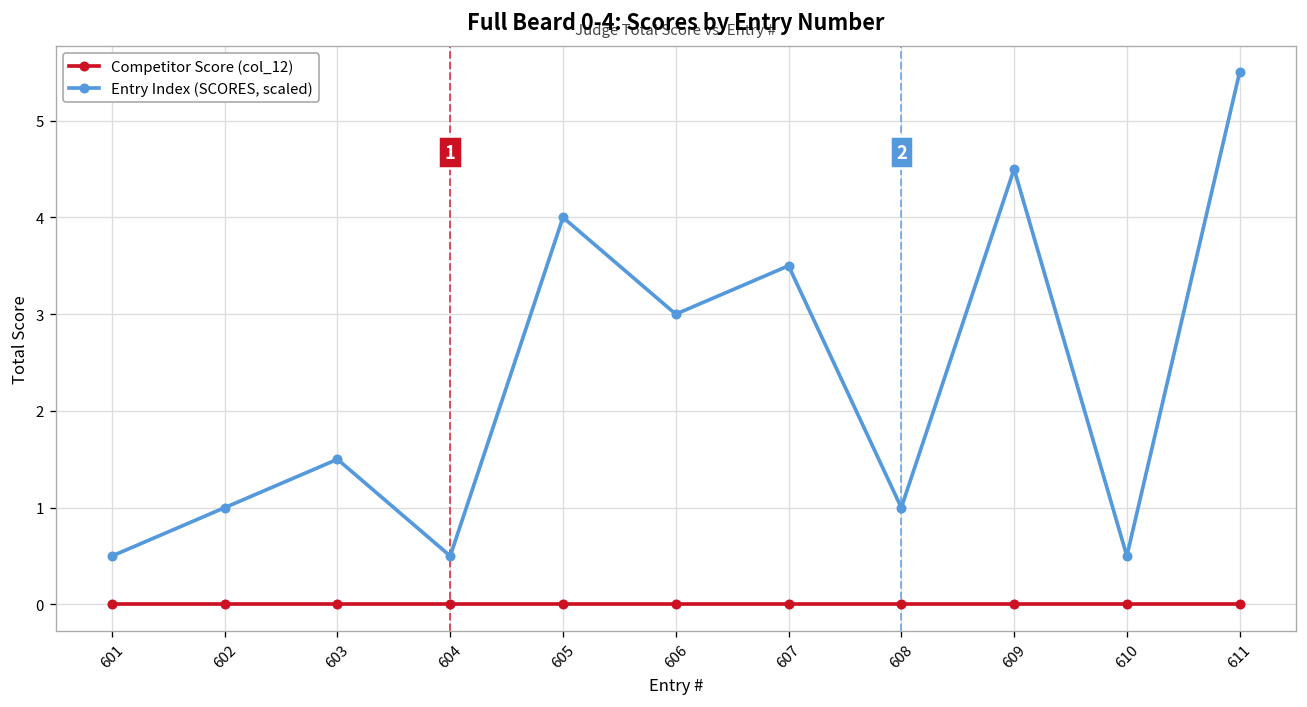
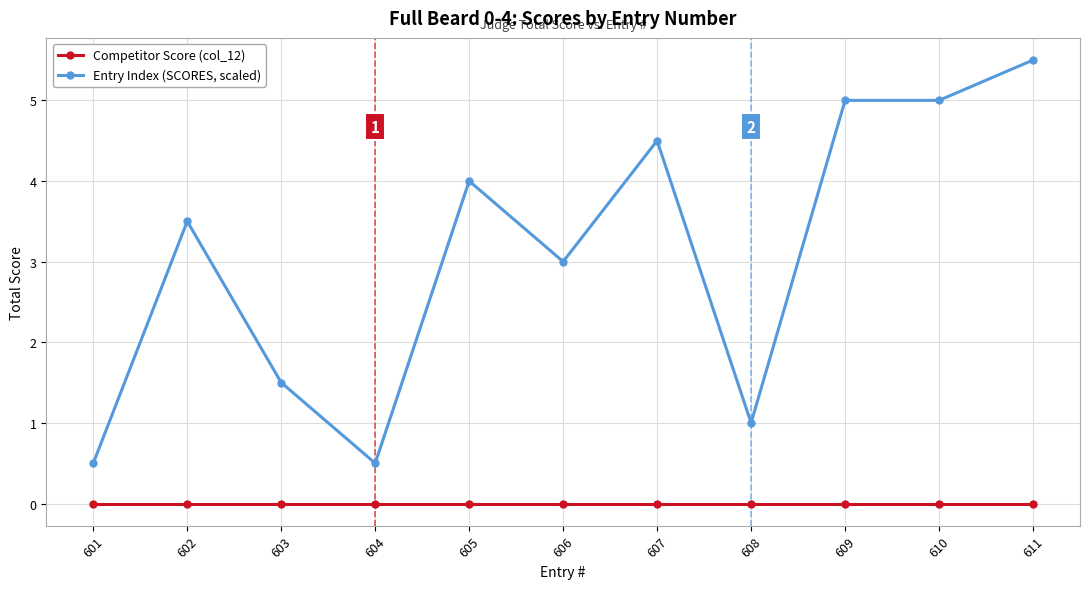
  {
    "Competitor Score (col_12)": {
      "601": 0.0,
      "602": 0.0,
      "603": 0.0,
      "604": 0.0,
      "605": 0.0,
      "606": 0.0,
      "607": 0.0,
      "608": 0.0,
      "609": 0.0,
      "610": 0.0,
      "611": 0.0
    },
    "Entry Index (SCORES, scaled)": {
      "601": 0.5,
-     "602": 1.0,
+     "602": 3.5,
      "603": 1.5,
      "604": 0.5,
      "605": 4.0,
      "606": 3.0,
-     "607": 3.5,
+     "607": 4.5,
      "608": 1.0,
-     "609": 4.5,
-     "610": 0.5,
+     "609": 5.0,
+     "610": 5.0,
      "611": 5.5
    }
  }
